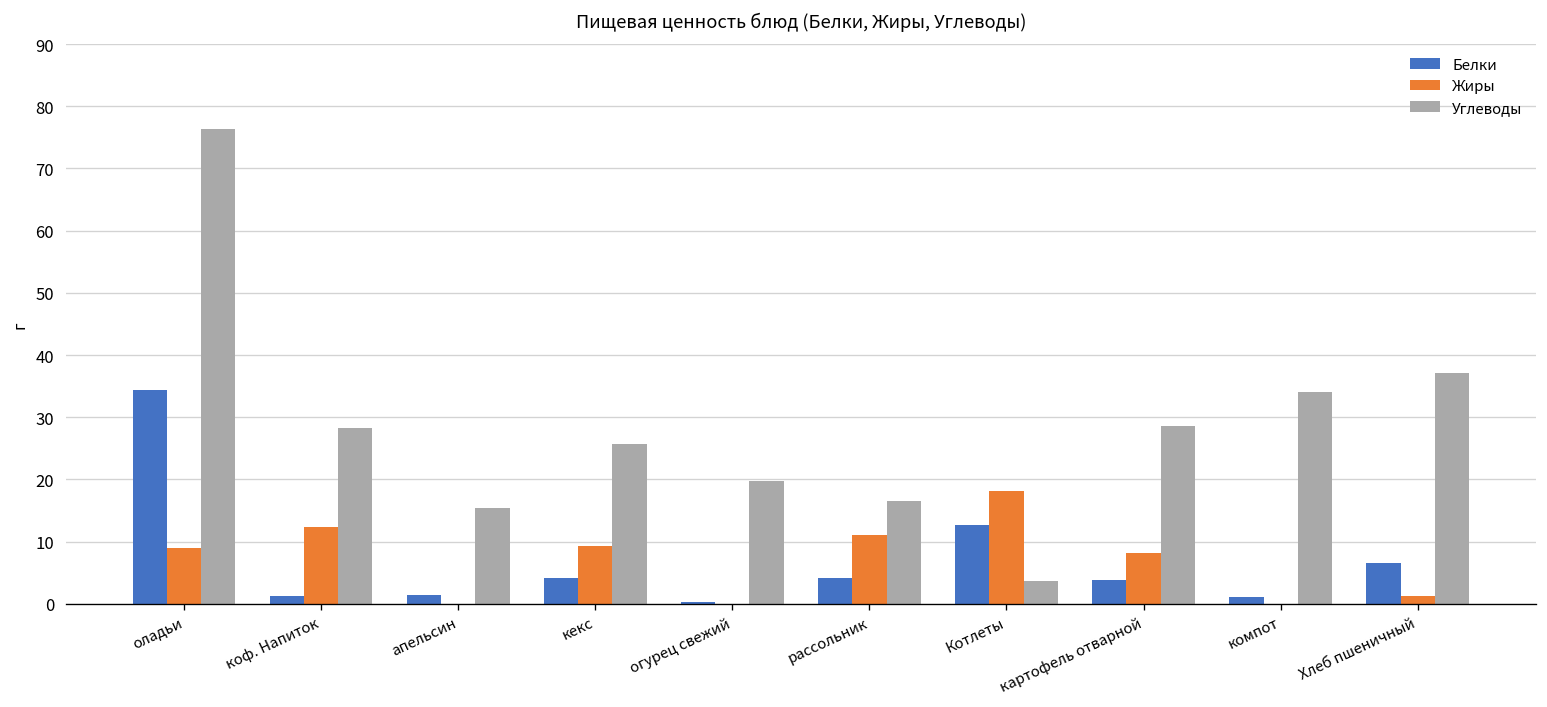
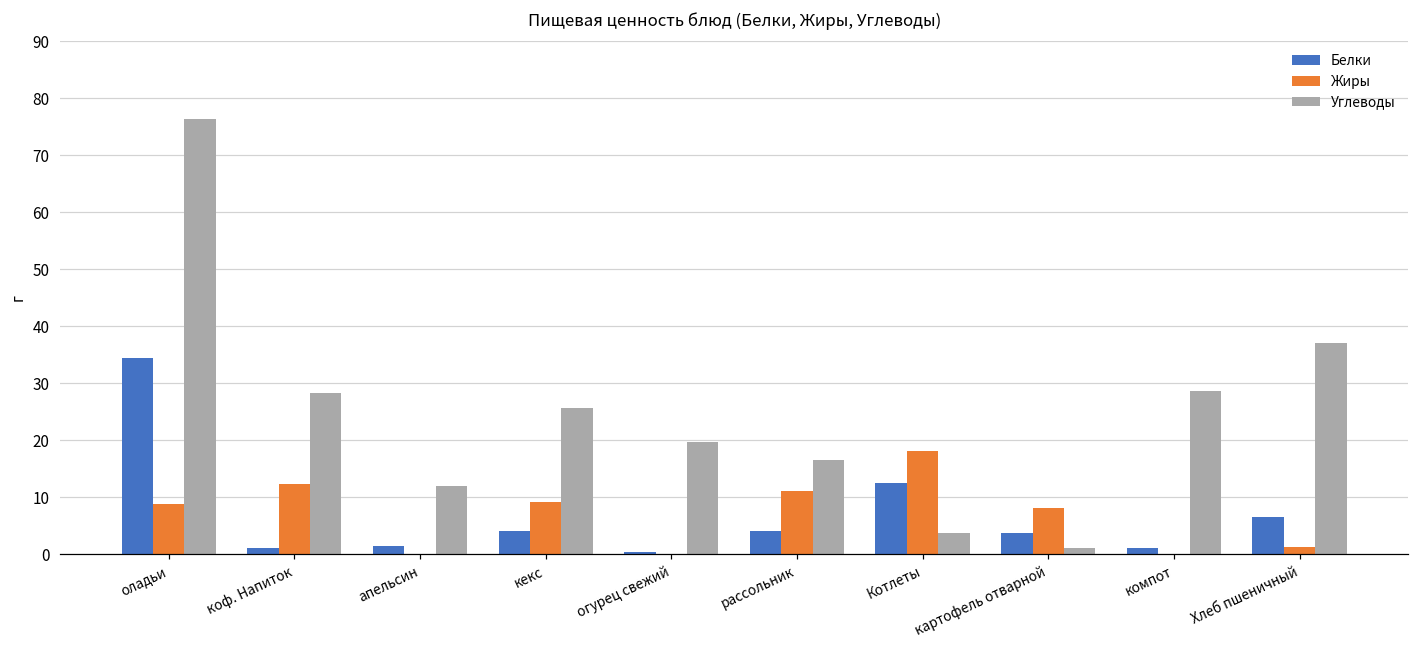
  {
    "Белки": {
      "оладьи": 34,
      "коф. Напиток": 1,
      "апельсин": 1,
      "кекс": 4,
      "рассольник": 4,
      "Котлеты": 13,
      "картофель отварной": 4,
      "компот": 1,
      "Хлеб пшеничный": 7
    },
    "Жиры": {
      "оладьи": 9,
      "коф. Напиток": 12,
      "апельсин": 0,
      "кекс": 9,
      "огурец свежий": 0,
      "рассольник": 11,
      "Котлеты": 18,
      "картофель отварной": 8,
      "компот": 0,
      "Хлеб пшеничный": 1
    },
    "Углеводы": {
      "оладьи": 76,
      "коф. Напиток": 28,
-     "апельсин": 15,
+     "апельсин": 12,
      "кекс": 26,
      "огурец свежий": 20,
      "рассольник": 17,
      "Котлеты": 4,
-     "картофель отварной": 29,
-     "компот": 34,
+     "картофель отварной": 1,
+     "компот": 29,
      "Хлеб пшеничный": 37
    }
  }
